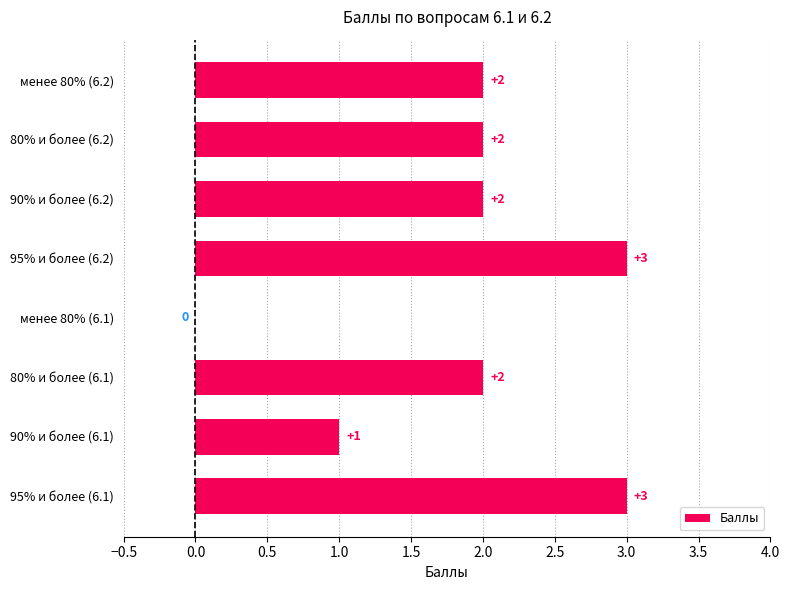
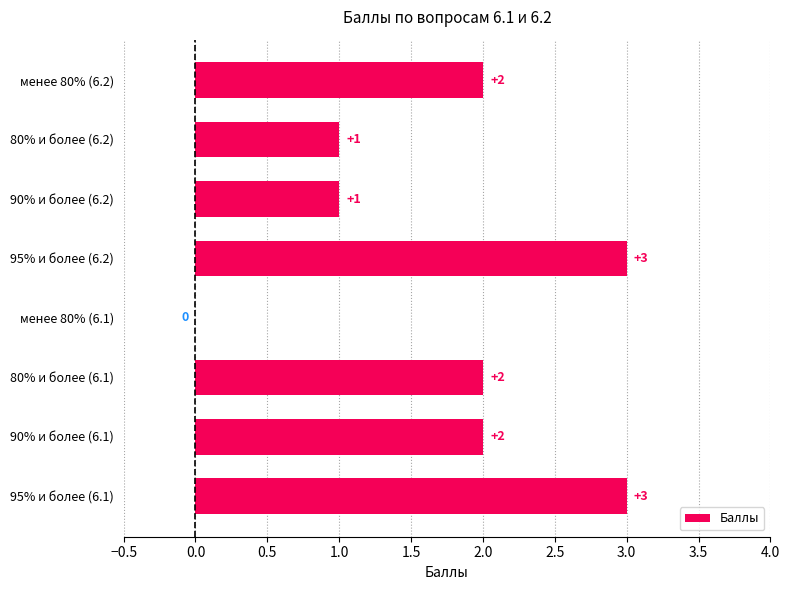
  {
    "менее 80% (6.2)": "+2",
-   "80% и более (6.2)": "+2",
-   "90% и более (6.2)": "+2",
+   "80% и более (6.2)": "+1",
+   "90% и более (6.2)": "+1",
    "95% и более (6.2)": "+3",
    "менее 80% (6.1)": "0",
    "80% и более (6.1)": "+2",
-   "90% и более (6.1)": "+1",
+   "90% и более (6.1)": "+2",
    "95% и более (6.1)": "+3"
  }
